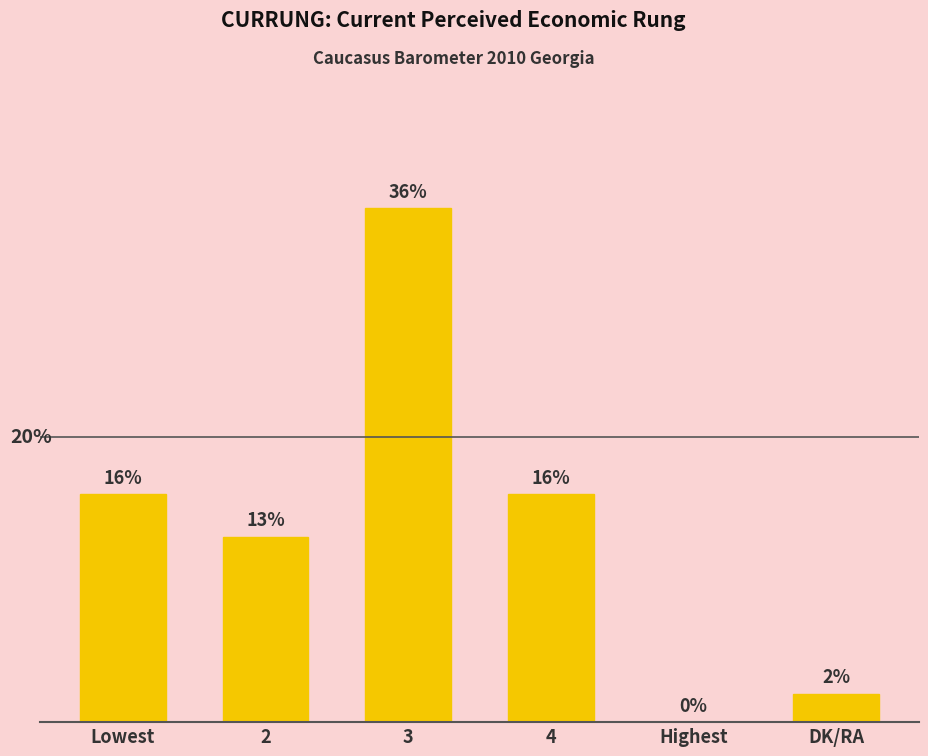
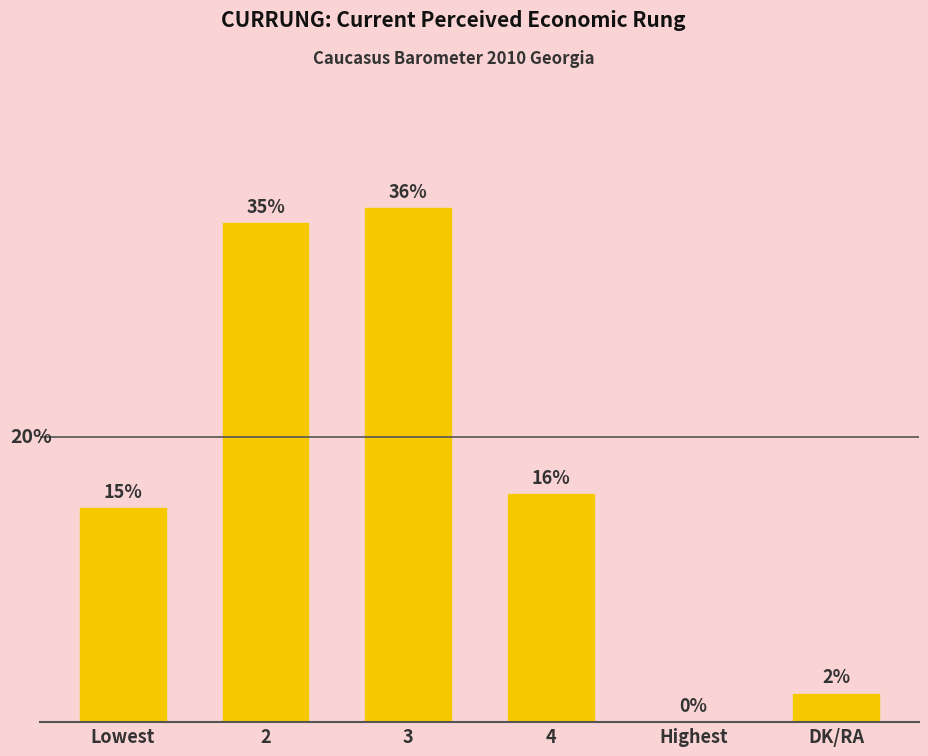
  {
-   "Lowest": "16%",
-   "2": "13%",
+   "Lowest": "15%",
+   "2": "35%",
    "3": "36%",
    "4": "16%",
    "Highest": "0%",
    "DK/RA": "2%"
  }
